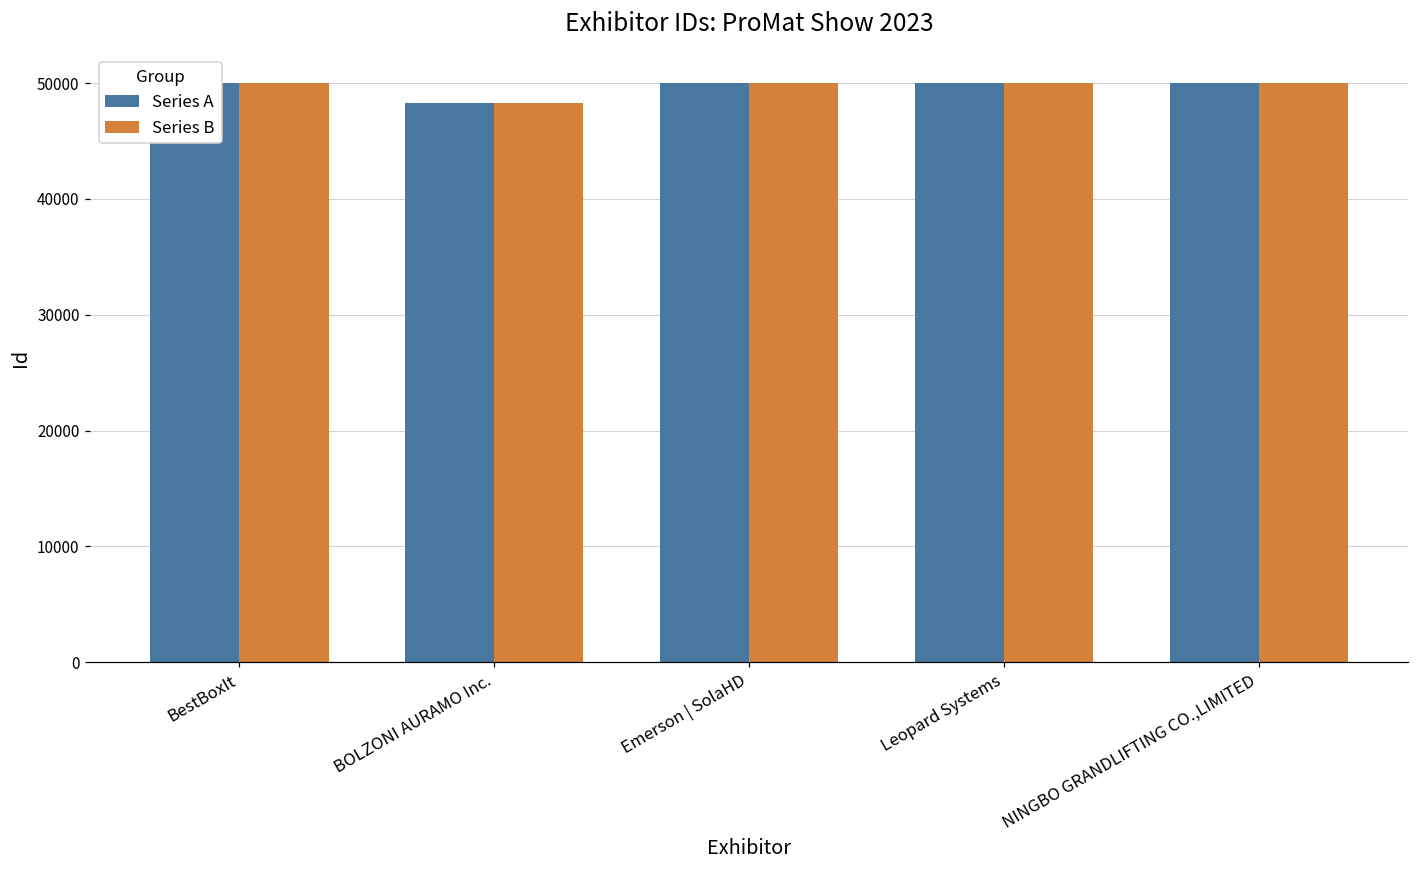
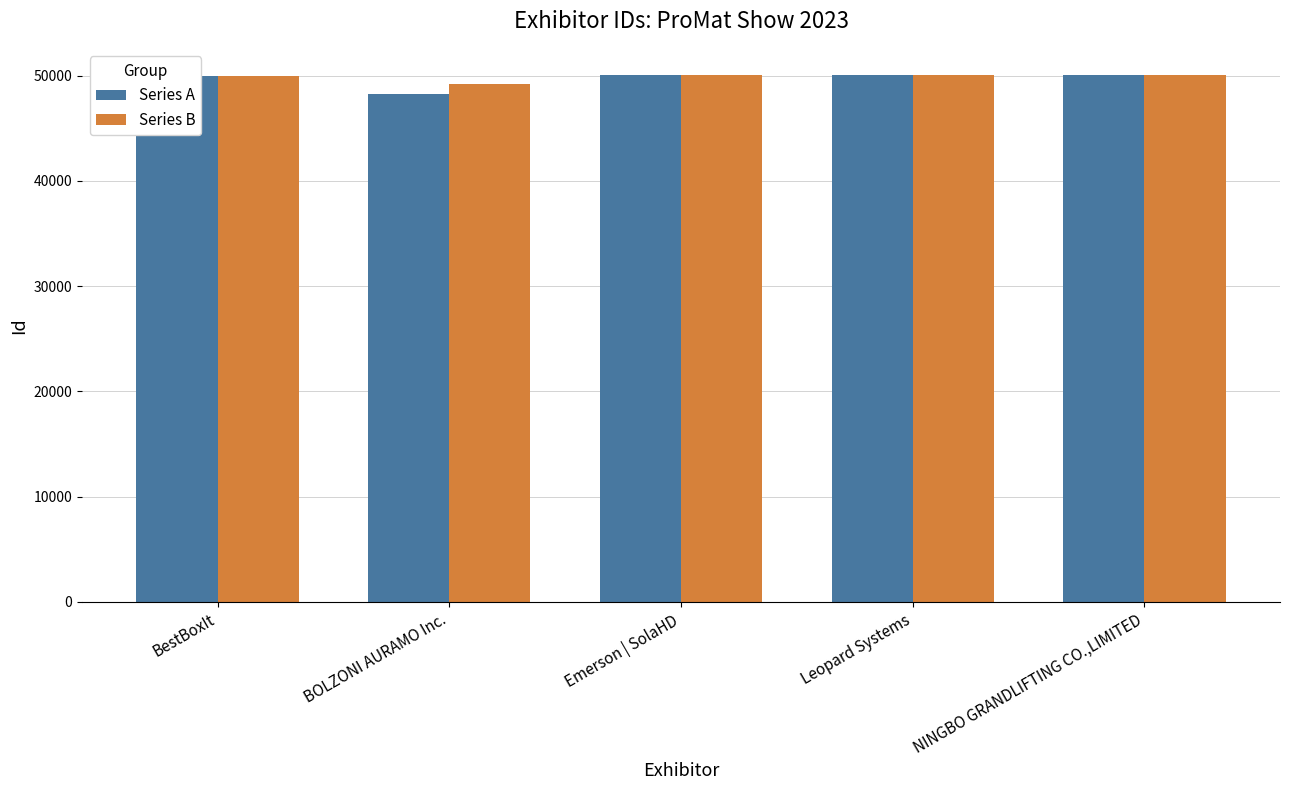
  {
    "Series A": {
      "BOLZONI AURAMO Inc.": 48300,
      "Emerson | SolaHD": 50000,
      "Leopard Systems": 50000,
      "NINGBO GRANDLIFTING CO.,LIMITED": 50000
    },
    "Series B": {
      "BestBoxIt": 50000,
-     "BOLZONI AURAMO Inc.": 48200,
+     "BOLZONI AURAMO Inc.": 49200,
      "Emerson | SolaHD": 50000,
      "Leopard Systems": 50000,
      "NINGBO GRANDLIFTING CO.,LIMITED": 50000
    }
  }
